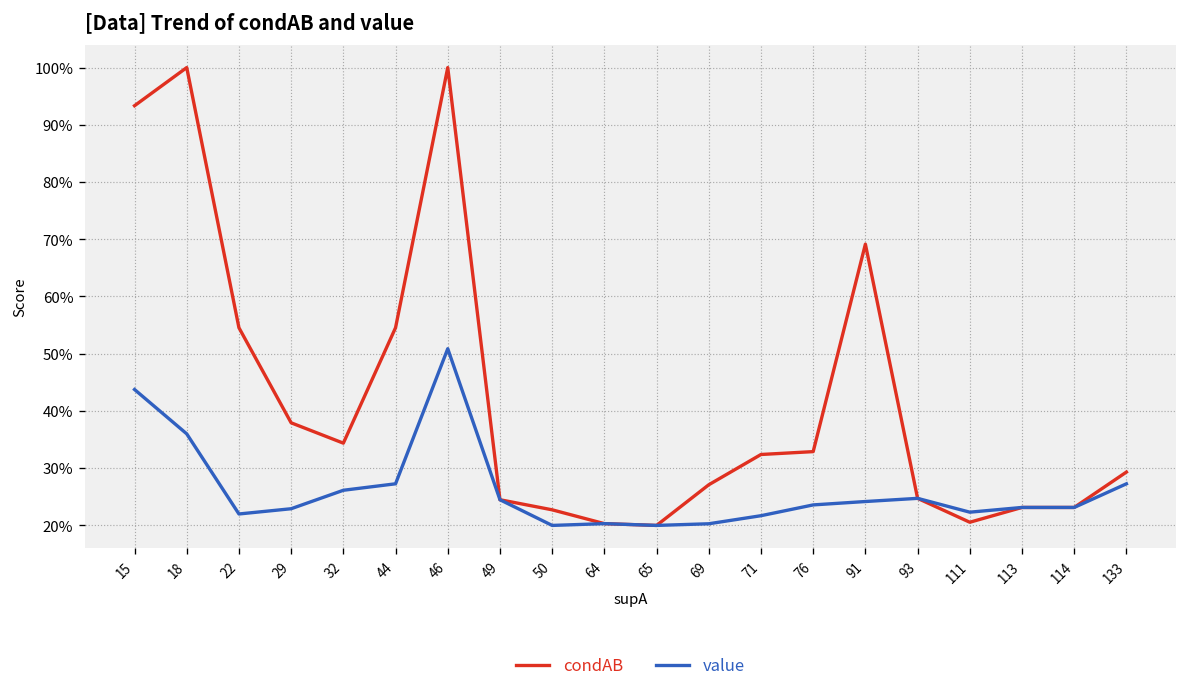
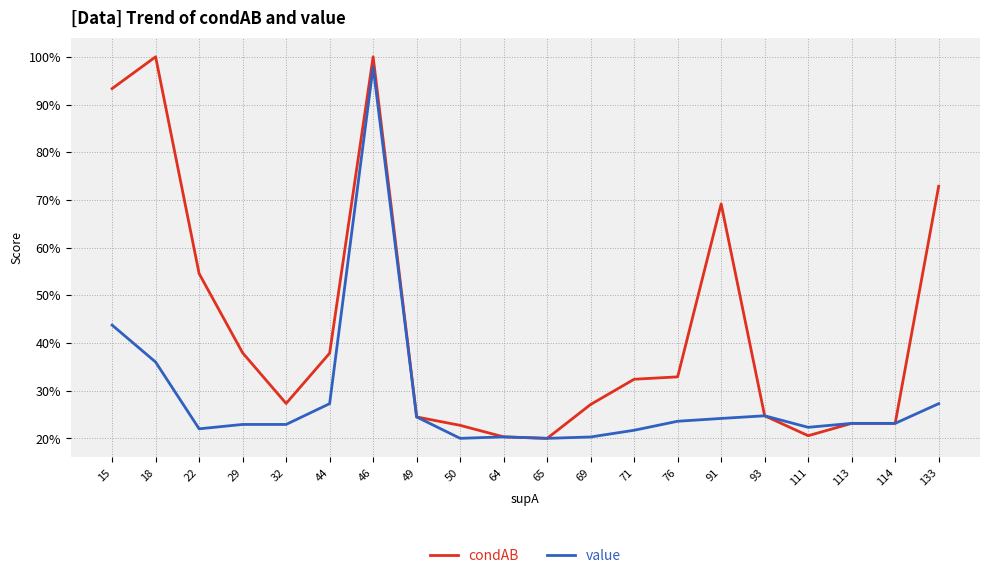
  {
    "condAB": {
      "15": "93%",
      "18": "100%",
      "22": "55%",
      "29": "38%",
-     "32": "34%",
-     "44": "55%",
+     "32": "27%",
+     "44": "38%",
      "46": "100%",
      "50": "23%",
      "69": "27%",
      "71": "32%",
      "76": "33%",
      "91": "69%",
      "111": "21%",
-     "133": "29%"
+     "133": "73%"
    },
    "value": {
      "15": "44%",
      "18": "36%",
      "22": "22%",
      "29": "23%",
-     "32": "26%",
+     "32": "23%",
      "44": "27%",
-     "46": "51%",
+     "46": "98%",
      "50": "20%",
      "69": "20%",
      "71": "22%",
      "76": "24%",
      "91": "24%",
      "111": "22%",
      "133": "27%"
    }
  }
